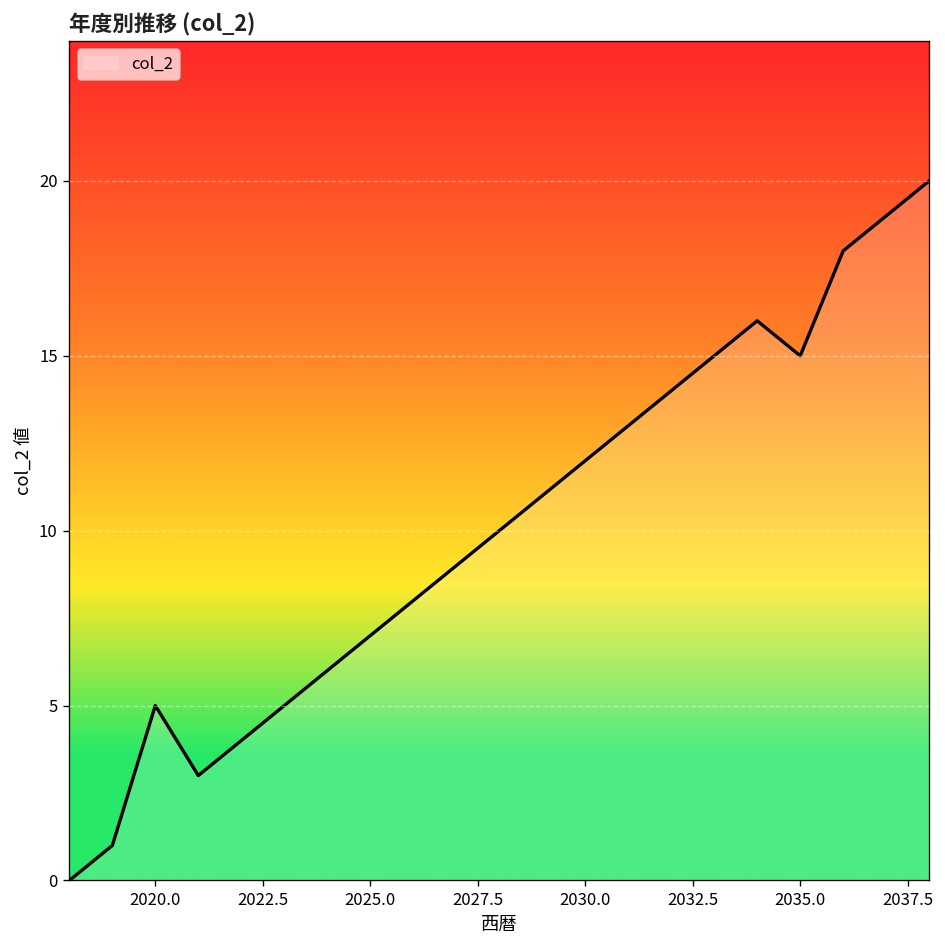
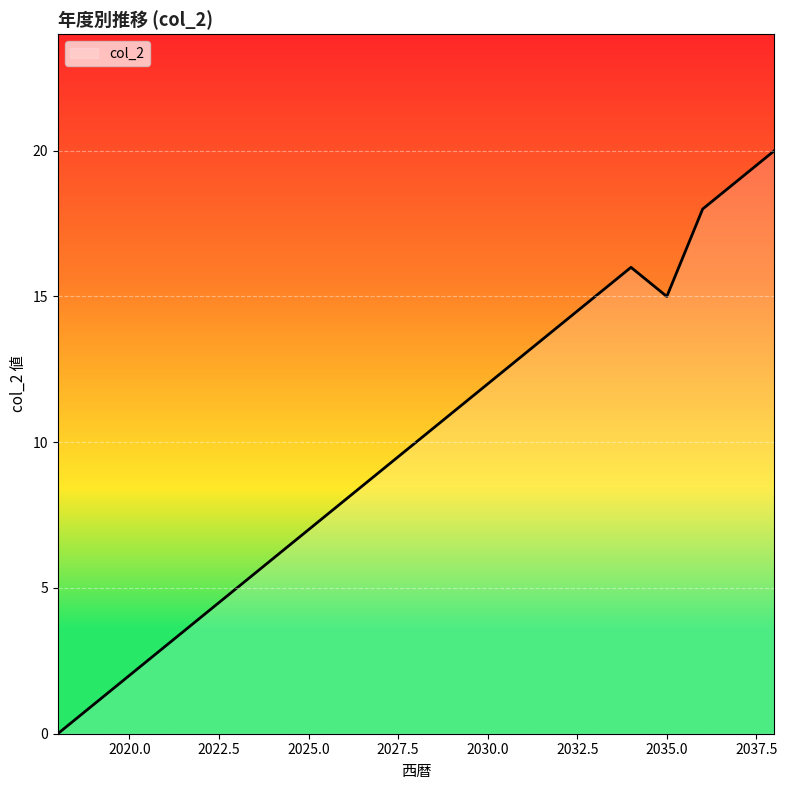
  {
-   "2020.0": 5,
+   "2020.0": 2,
    "2025.0": 7,
    "2030.0": 12,
    "2035.0": 15
  }
